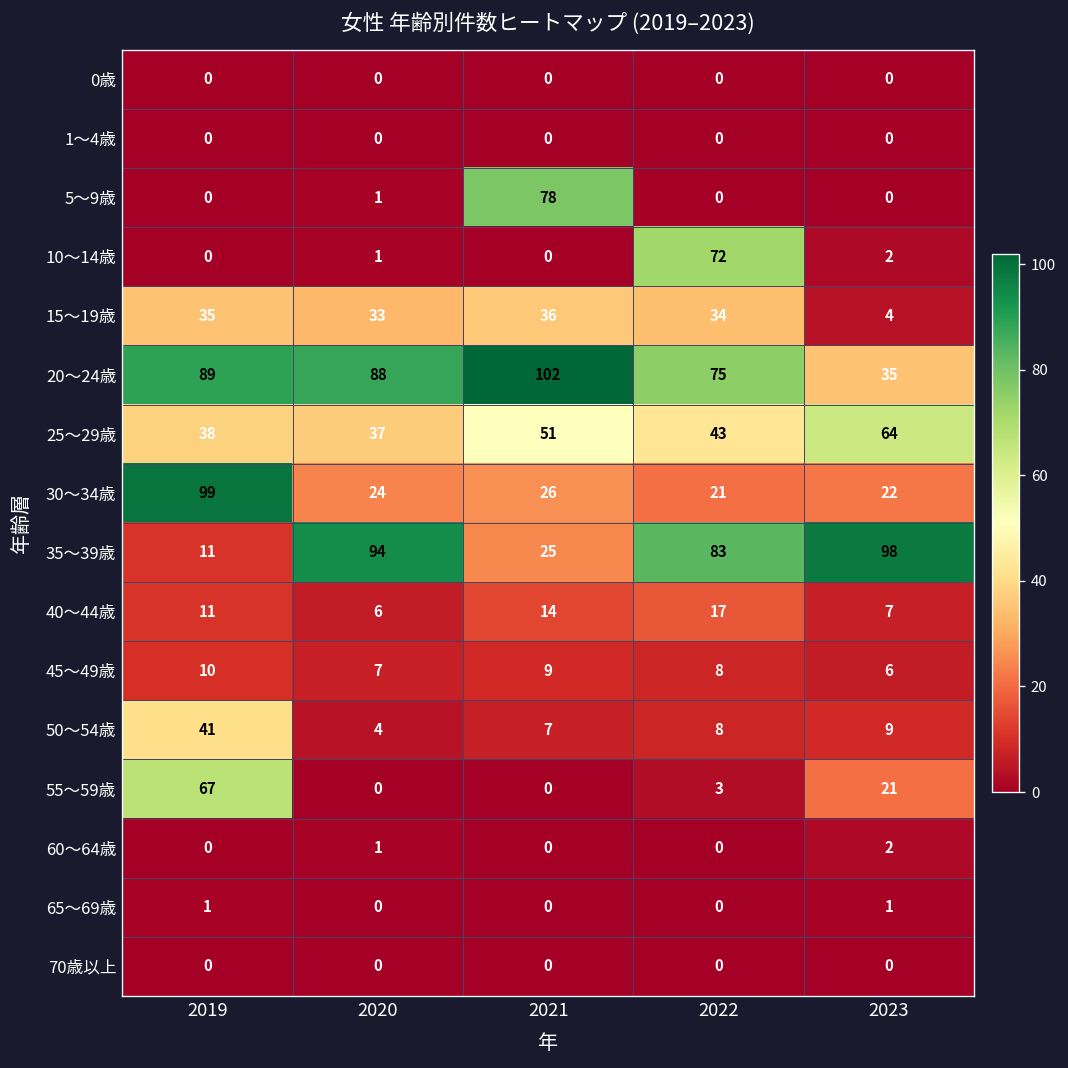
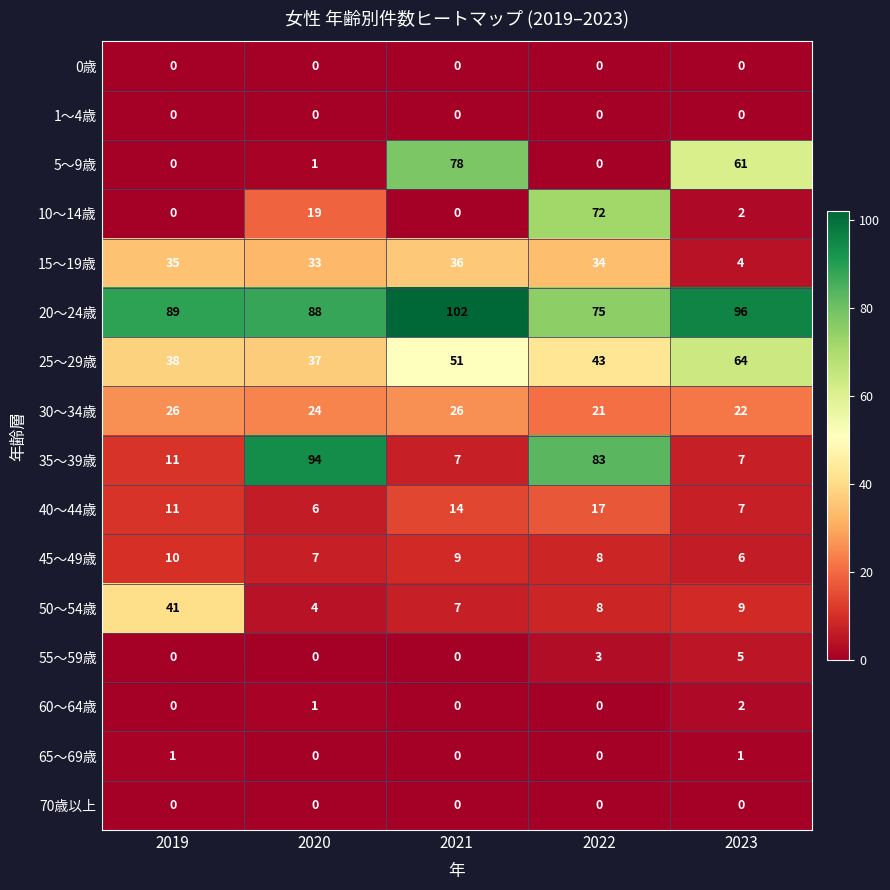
  {
    "0歳": {
      "2019": 0,
      "2020": 0,
      "2021": 0,
      "2022": 0,
      "2023": 0
    },
    "1～4歳": {
      "2019": 0,
      "2020": 0,
      "2021": 0,
      "2022": 0,
      "2023": 0
    },
    "5～9歳": {
      "2019": 0,
      "2020": 1,
      "2021": 78,
      "2022": 0,
-     "2023": 0
+     "2023": 61
    },
    "10～14歳": {
      "2019": 0,
-     "2020": 1,
+     "2020": 19,
      "2021": 0,
      "2022": 72,
      "2023": 2
    },
    "15～19歳": {
      "2019": 35,
      "2020": 33,
      "2021": 36,
      "2022": 34,
      "2023": 4
    },
    "20～24歳": {
      "2019": 89,
      "2020": 88,
      "2021": 102,
      "2022": 75,
-     "2023": 35
+     "2023": 96
    },
    "25～29歳": {
      "2019": 38,
      "2020": 37,
      "2021": 51,
      "2022": 43,
      "2023": 64
    },
    "30～34歳": {
-     "2019": 99,
+     "2019": 26,
      "2020": 24,
      "2021": 26,
      "2022": 21,
      "2023": 22
    },
    "35～39歳": {
      "2019": 11,
      "2020": 94,
-     "2021": 25,
+     "2021": 7,
      "2022": 83,
-     "2023": 98
+     "2023": 7
    },
    "40～44歳": {
      "2019": 11,
      "2020": 6,
      "2021": 14,
      "2022": 17,
      "2023": 7
    },
    "45～49歳": {
      "2019": 10,
      "2020": 7,
      "2021": 9,
      "2022": 8,
      "2023": 6
    },
    "50～54歳": {
      "2019": 41,
      "2020": 4,
      "2021": 7,
      "2022": 8,
      "2023": 9
    },
    "55～59歳": {
-     "2019": 67,
+     "2019": 0,
      "2020": 0,
      "2021": 0,
      "2022": 3,
-     "2023": 21
+     "2023": 5
    },
    "60～64歳": {
      "2019": 0,
      "2020": 1,
      "2021": 0,
      "2022": 0,
      "2023": 2
    },
    "65～69歳": {
      "2019": 1,
      "2020": 0,
      "2021": 0,
      "2022": 0,
      "2023": 1
    },
    "70歳以上": {
      "2019": 0,
      "2020": 0,
      "2021": 0,
      "2022": 0,
      "2023": 0
    }
  }
